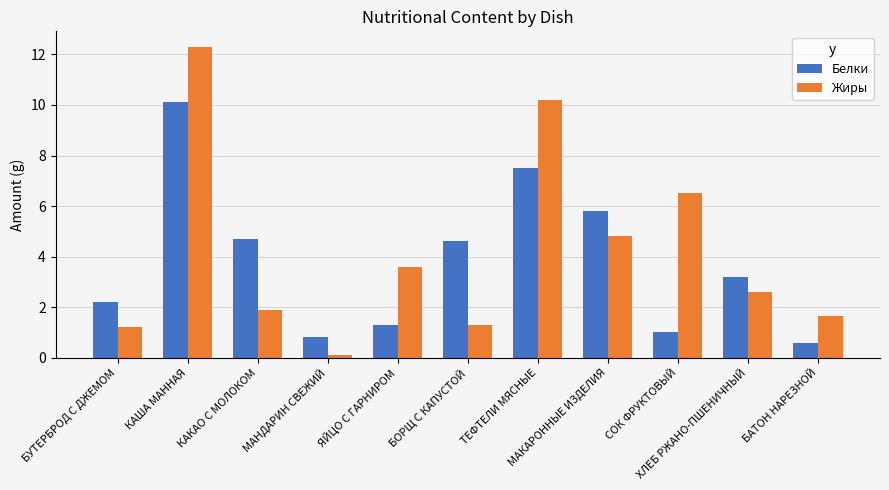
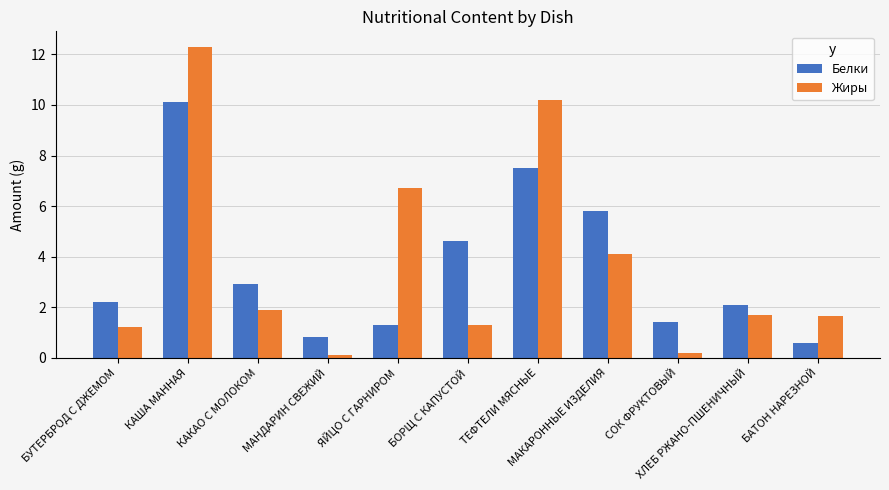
  {
    "Белки": {
      "БУТЕРБРОД С ДЖЕМОМ": 2.2,
      "КАША МАННАЯ": 10.1,
-     "КАКАО С МОЛОКОМ": 4.7,
+     "КАКАО С МОЛОКОМ": 2.9,
      "МАНДАРИН СВЕЖИЙ": 0.8,
      "ЯЙЦО С ГАРНИРОМ": 1.3,
      "БОРЩ С КАПУСТОЙ": 4.6,
      "ТЕФТЕЛИ МЯСНЫЕ": 7.5,
      "МАКАРОННЫЕ ИЗДЕЛИЯ": 5.8,
-     "СОК ФРУКТОВЫЙ": 1.0,
-     "ХЛЕБ РЖАНО-ПШЕНИЧНЫЙ": 3.2,
+     "СОК ФРУКТОВЫЙ": 1.4,
+     "ХЛЕБ РЖАНО-ПШЕНИЧНЫЙ": 2.1,
      "БАТОН НАРЕЗНОЙ": 0.6
    },
    "Жиры": {
      "БУТЕРБРОД С ДЖЕМОМ": 1.2,
      "КАША МАННАЯ": 12.3,
      "КАКАО С МОЛОКОМ": 1.9,
      "МАНДАРИН СВЕЖИЙ": 0.1,
-     "ЯЙЦО С ГАРНИРОМ": 3.6,
+     "ЯЙЦО С ГАРНИРОМ": 6.7,
      "БОРЩ С КАПУСТОЙ": 1.3,
      "ТЕФТЕЛИ МЯСНЫЕ": 10.2,
-     "МАКАРОННЫЕ ИЗДЕЛИЯ": 4.8,
-     "СОК ФРУКТОВЫЙ": 6.5,
-     "ХЛЕБ РЖАНО-ПШЕНИЧНЫЙ": 2.6,
+     "МАКАРОННЫЕ ИЗДЕЛИЯ": 4.1,
+     "СОК ФРУКТОВЫЙ": 0.2,
+     "ХЛЕБ РЖАНО-ПШЕНИЧНЫЙ": 1.7,
      "БАТОН НАРЕЗНОЙ": 1.7
    }
  }
